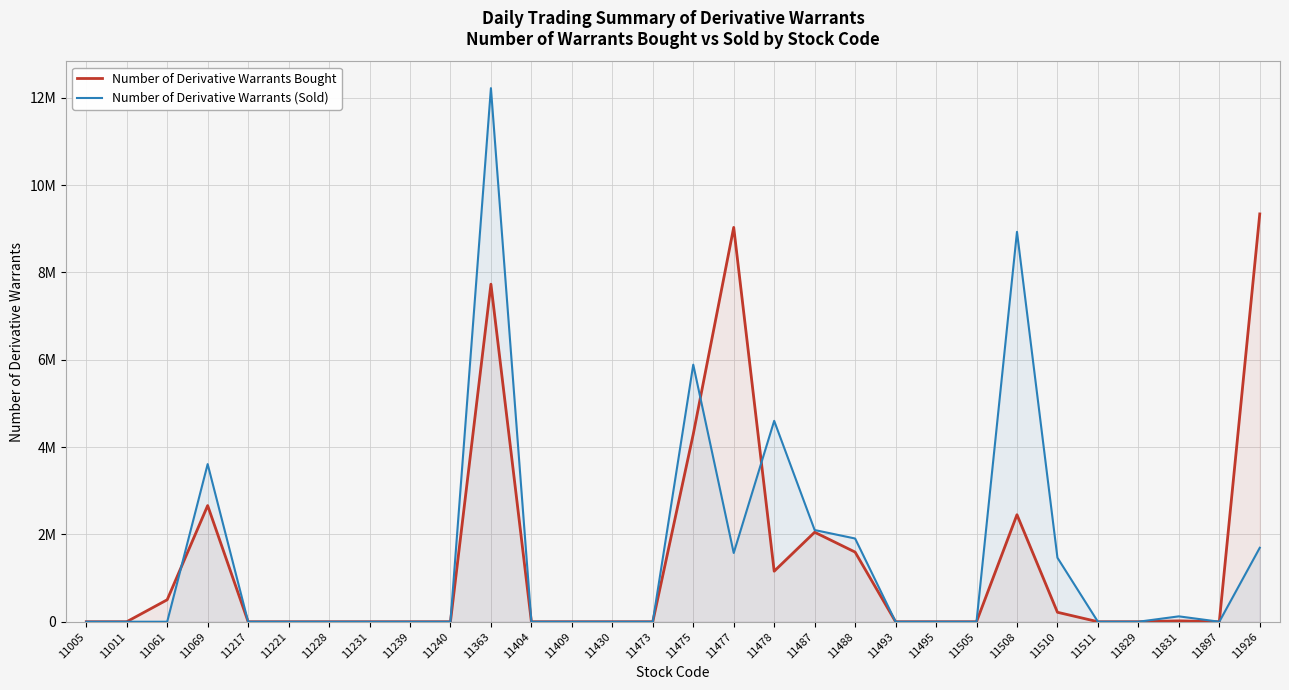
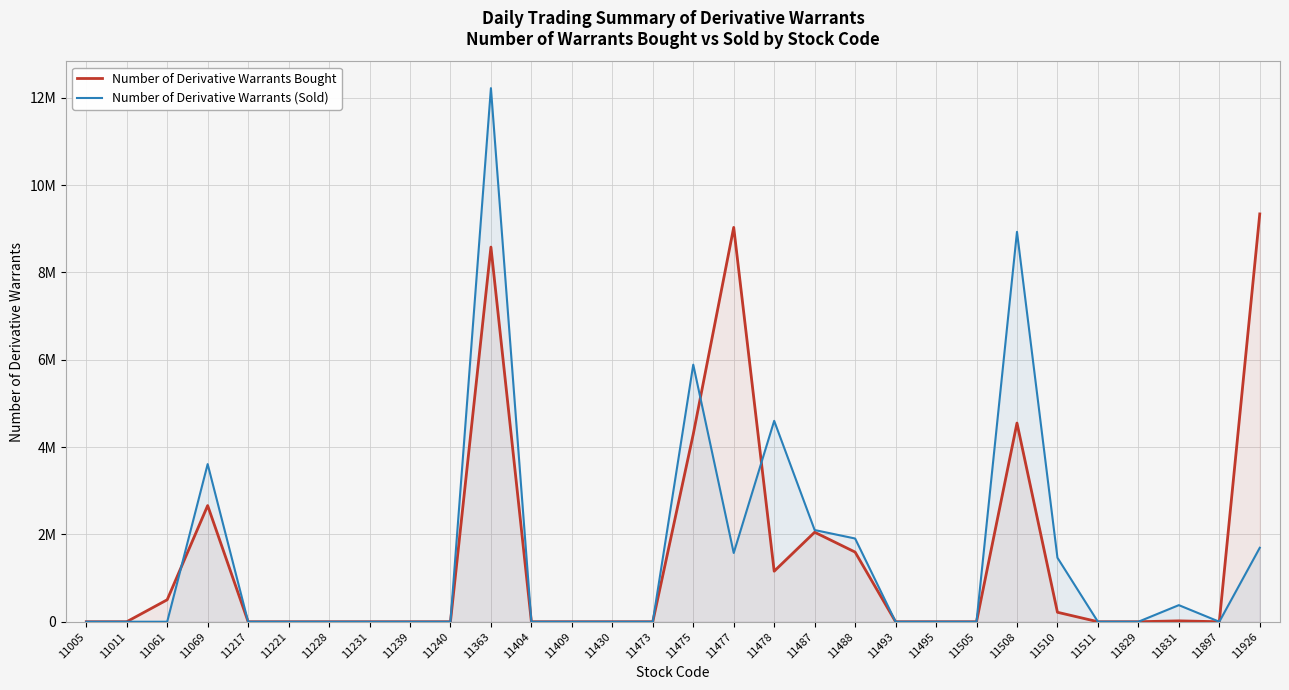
  {
    "Number of Derivative Warrants Bought": {
      "11061": 500000,
      "11069": 2700000,
-     "11363": 7700000,
+     "11363": 8600000,
      "11475": 4300000,
      "11477": 9000000,
      "11478": 1200000,
      "11488": 1600000,
-     "11508": 2500000,
+     "11508": 4600000,
      "11510": 200000,
      "11831": 0,
      "11926": 9300000
    },
    "Number of Derivative Warrants (Sold)": {
      "11061": 0,
      "11069": 3600000,
      "11363": 12200000,
      "11475": 5900000,
      "11477": 1600000,
      "11478": 4600000,
      "11488": 1900000,
      "11508": 8900000,
      "11510": 1500000,
-     "11831": 100000,
+     "11831": 400000,
      "11926": 1700000
    }
  }
